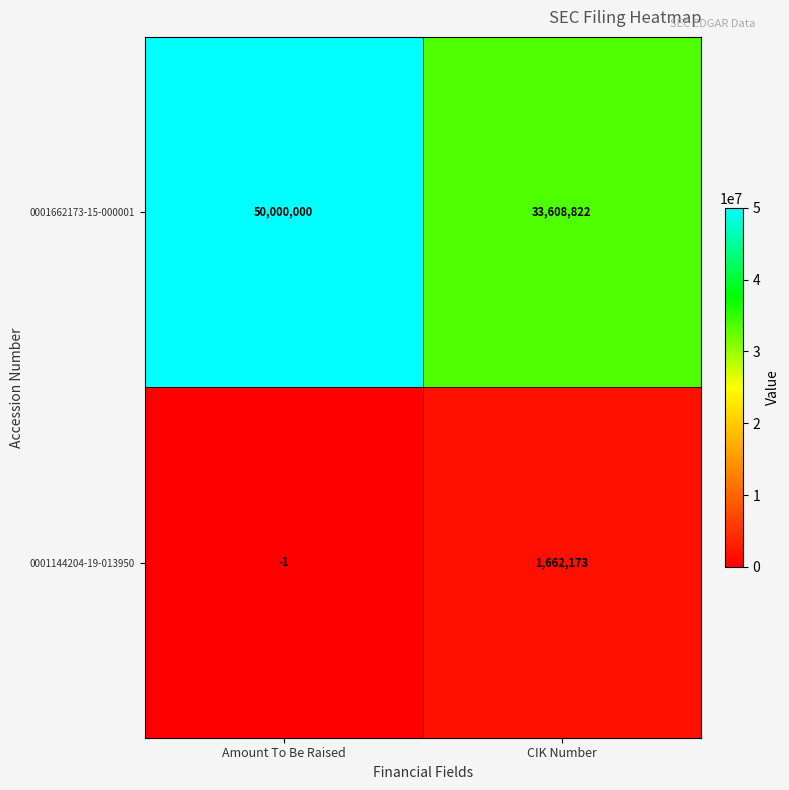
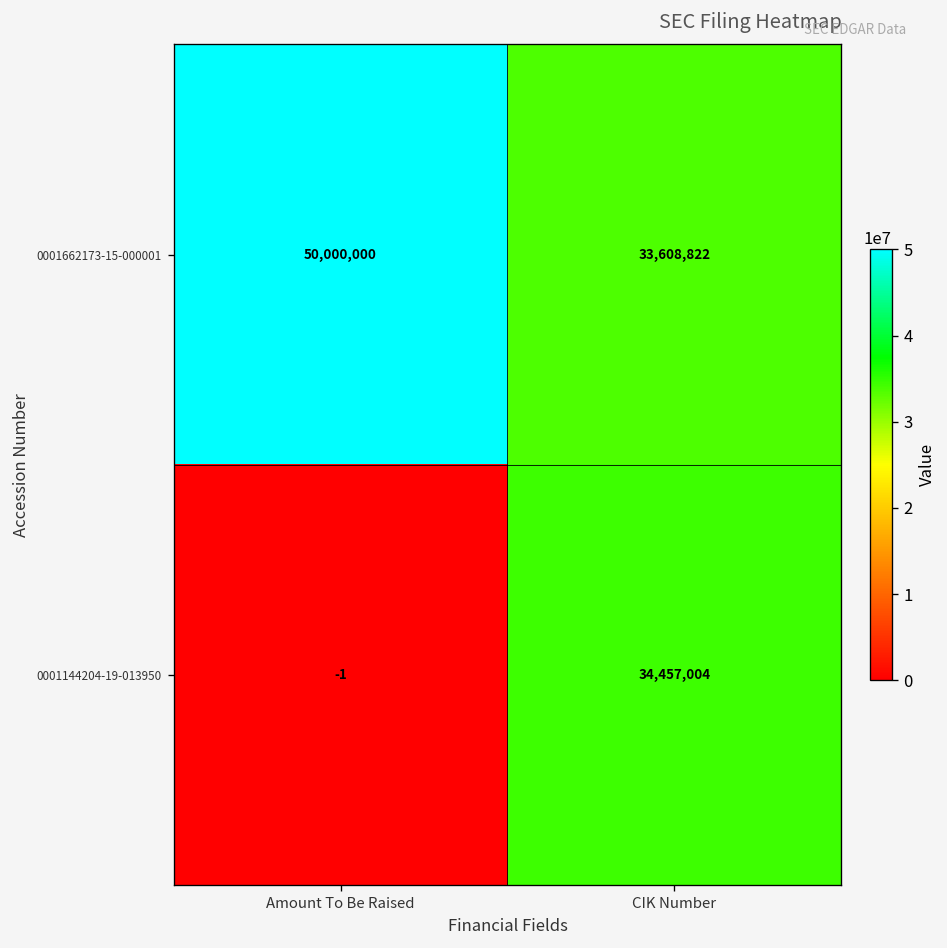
  {
    "0001662173-15-000001": {
      "Amount To Be Raised": "50,000,000",
      "CIK Number": "33,608,822"
    },
    "0001144204-19-013950": {
      "Amount To Be Raised": "-1",
-     "CIK Number": "1,662,173"
+     "CIK Number": "34,457,004"
    }
  }
